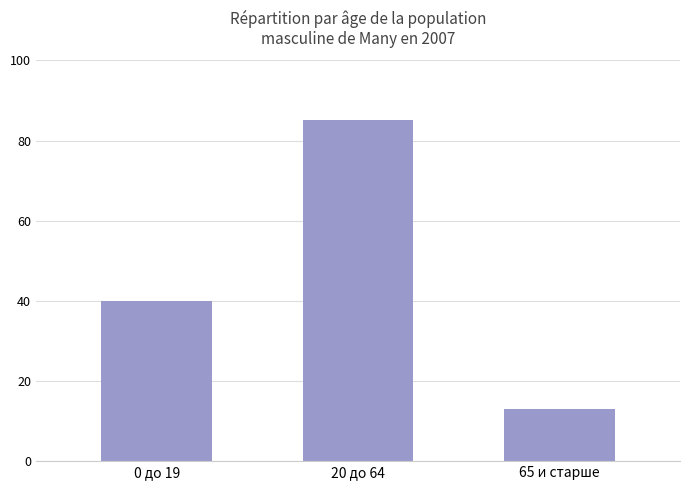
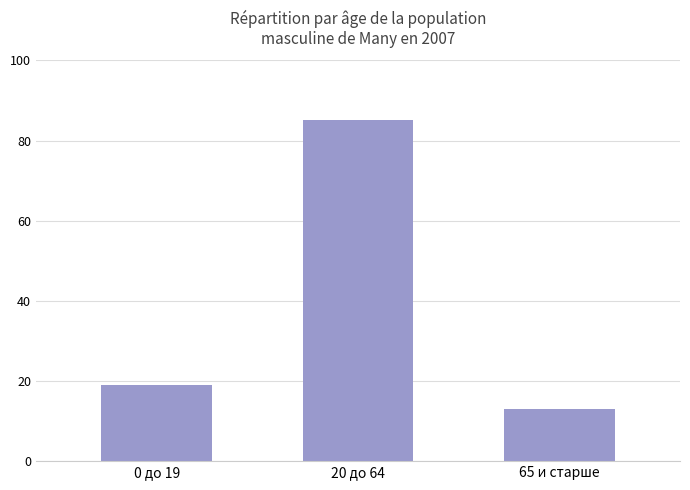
  {
-   "0 до 19": 40,
+   "0 до 19": 19,
    "20 до 64": 85,
    "65 и старше": 13
  }
